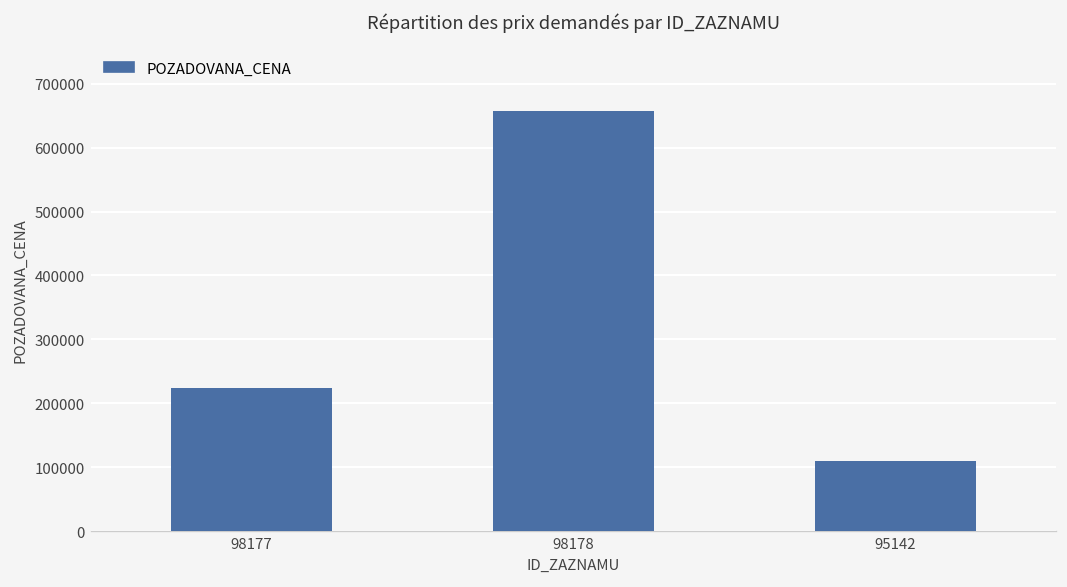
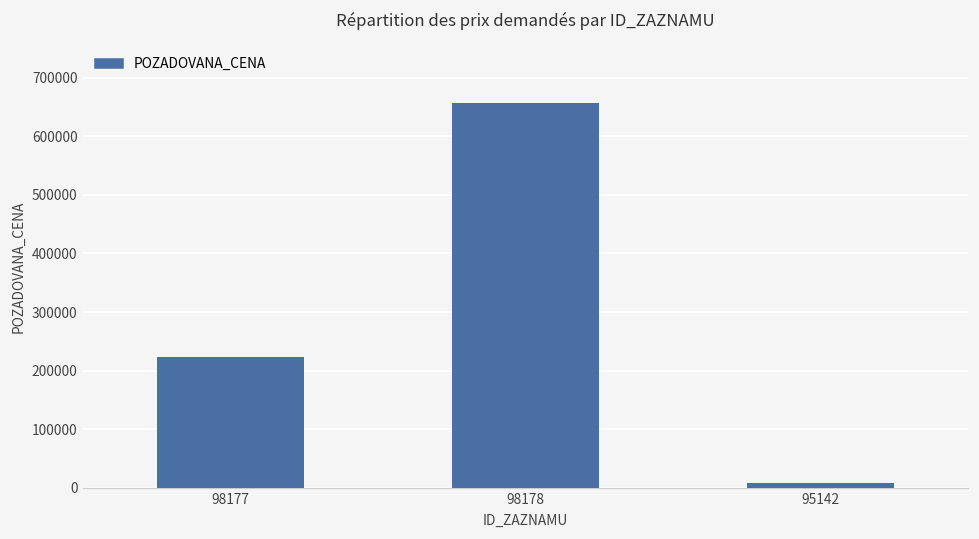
  {
    "98177": 220000,
    "98178": 660000,
-   "95142": 110000
+   "95142": 10000
  }
